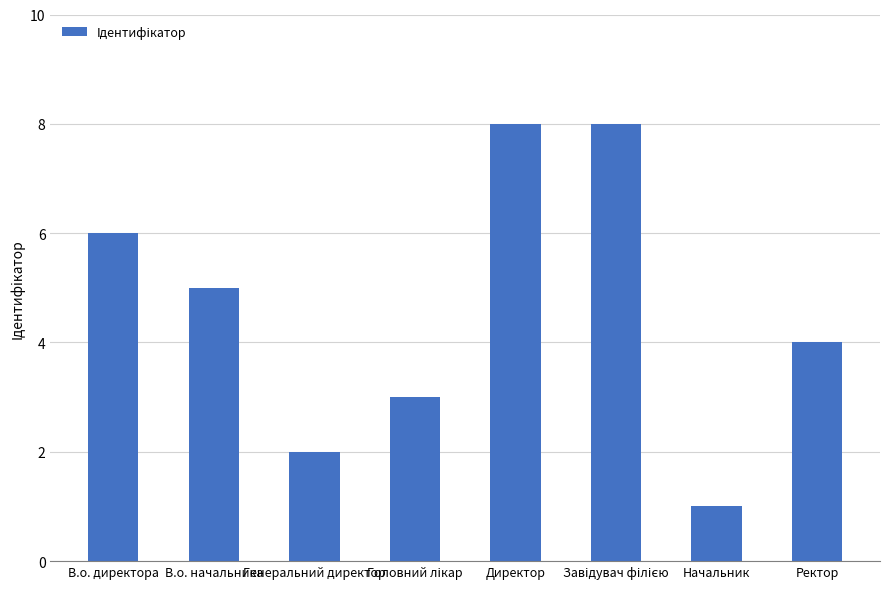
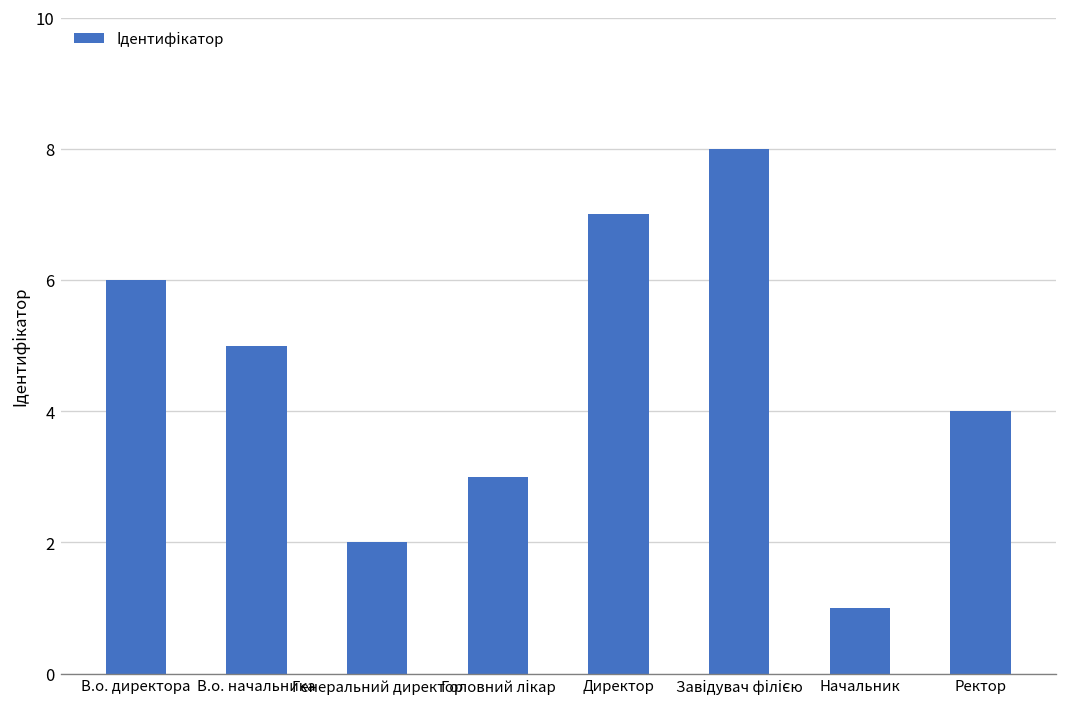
  {
    "В.о. директора": 6,
    "Генеральний директор": 2,
-   "Директор": 8,
+   "Директор": 7,
    "Завідувач філією": 8,
    "Начальник": 1,
    "Ректор": 4
  }
